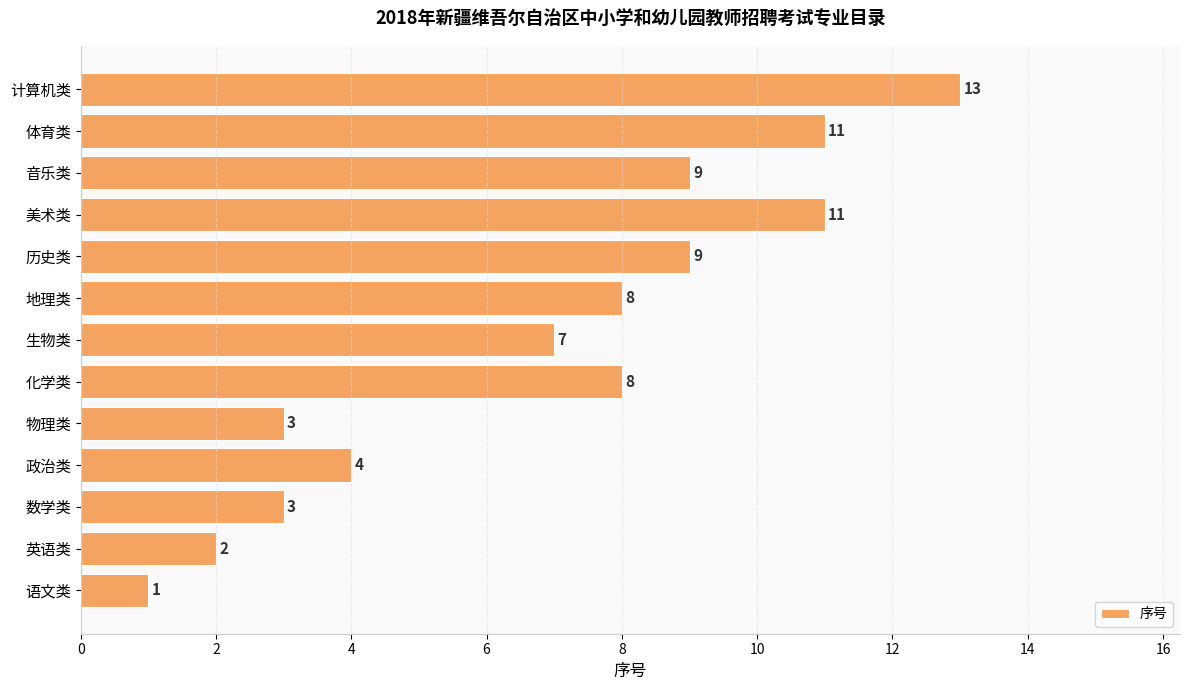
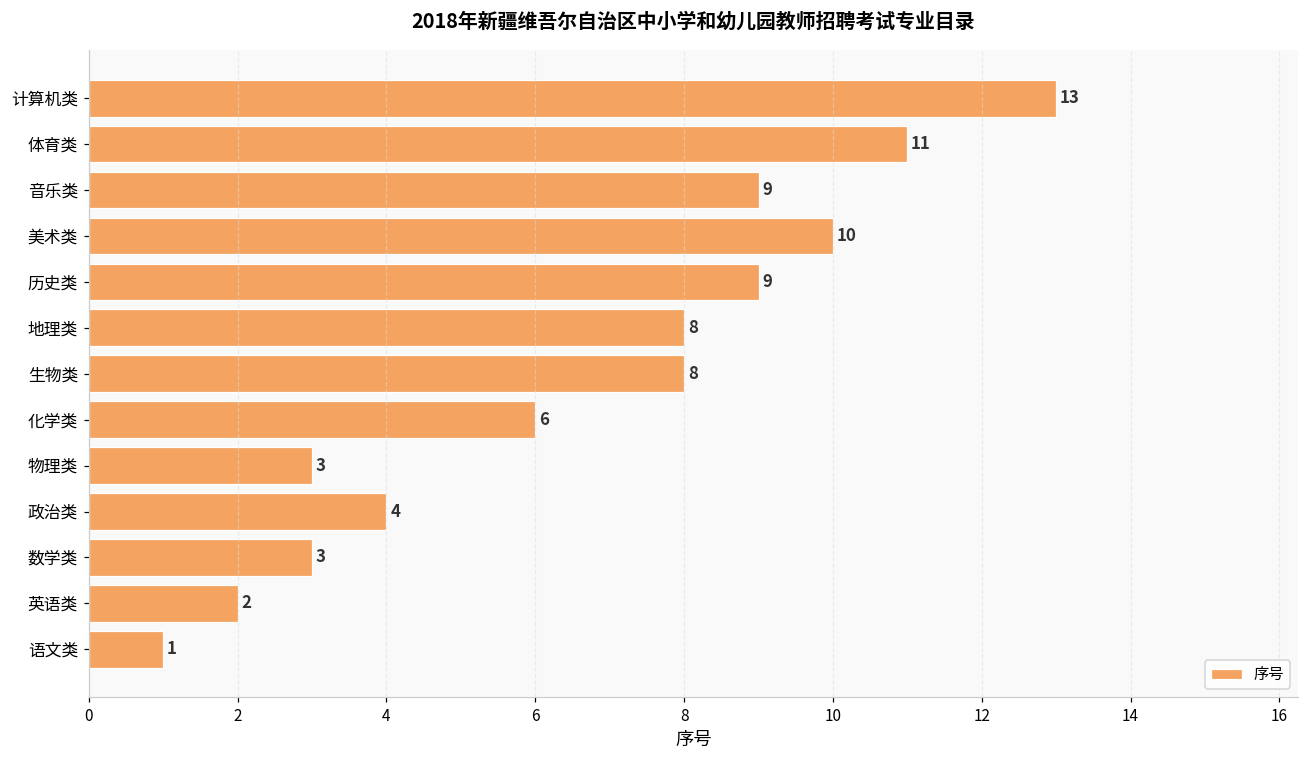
  {
    "计算机类": 13,
    "体育类": 11,
    "音乐类": 9,
-   "美术类": 11,
+   "美术类": 10,
    "历史类": 9,
    "地理类": 8,
-   "生物类": 7,
-   "化学类": 8,
+   "生物类": 8,
+   "化学类": 6,
    "物理类": 3,
    "政治类": 4,
    "数学类": 3,
    "英语类": 2,
    "语文类": 1
  }
